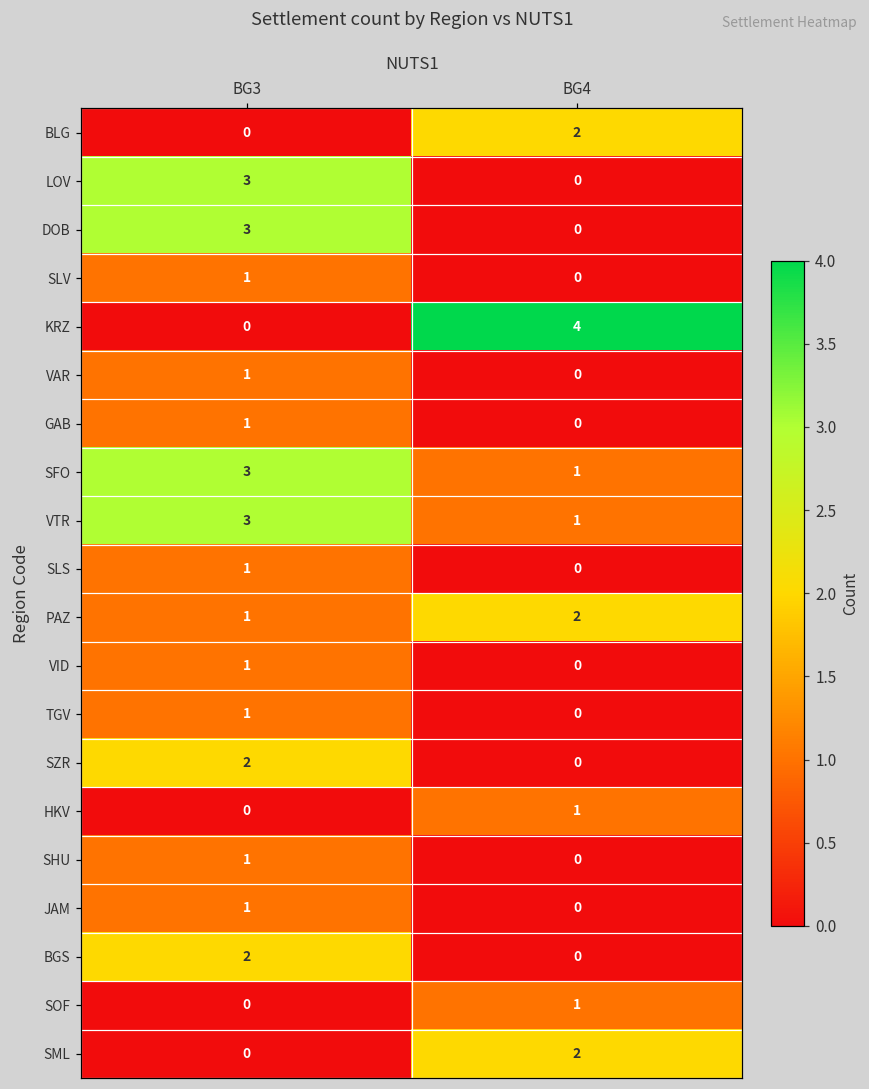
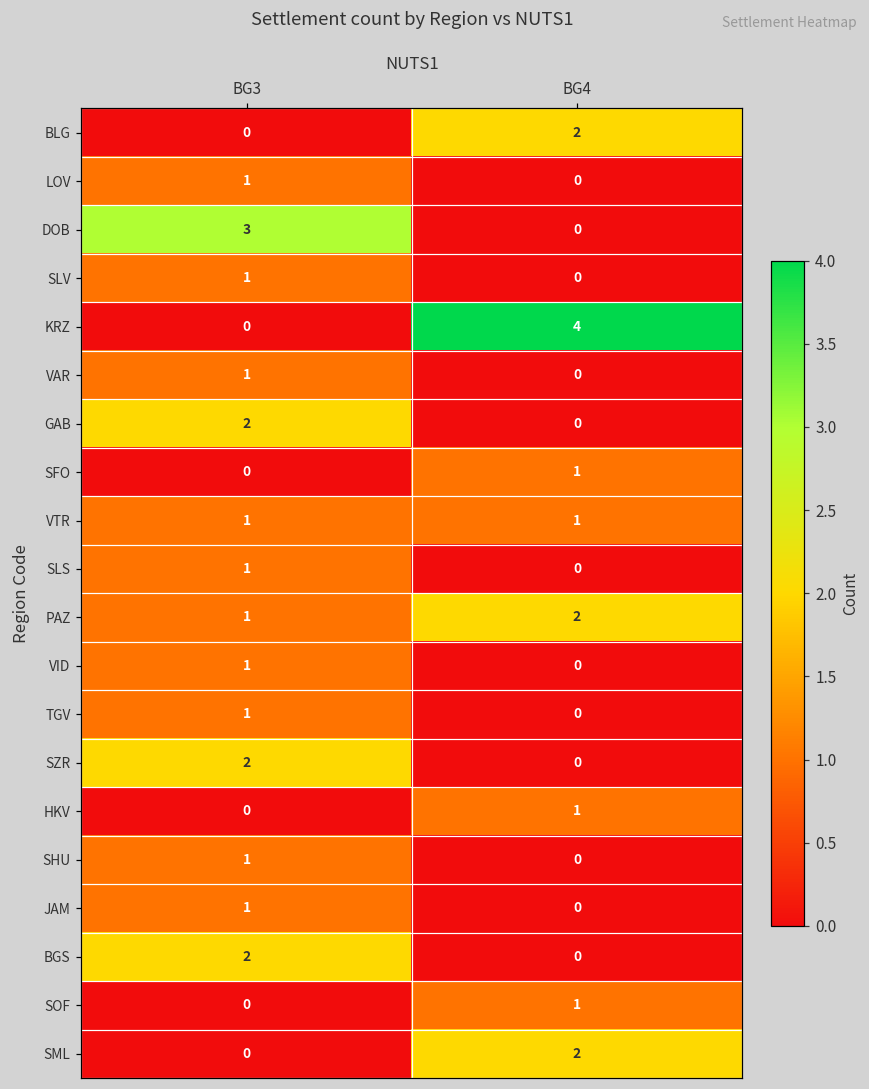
  {
    "BLG": {
      "BG3": 0,
      "BG4": 2
    },
    "LOV": {
-     "BG3": 3,
+     "BG3": 1,
      "BG4": 0
    },
    "DOB": {
      "BG3": 3,
      "BG4": 0
    },
    "SLV": {
      "BG3": 1,
      "BG4": 0
    },
    "KRZ": {
      "BG3": 0,
      "BG4": 4
    },
    "VAR": {
      "BG3": 1,
      "BG4": 0
    },
    "GAB": {
-     "BG3": 1,
+     "BG3": 2,
      "BG4": 0
    },
    "SFO": {
-     "BG3": 3,
+     "BG3": 0,
      "BG4": 1
    },
    "VTR": {
-     "BG3": 3,
+     "BG3": 1,
      "BG4": 1
    },
    "SLS": {
      "BG3": 1,
      "BG4": 0
    },
    "PAZ": {
      "BG3": 1,
      "BG4": 2
    },
    "VID": {
      "BG3": 1,
      "BG4": 0
    },
    "TGV": {
      "BG3": 1,
      "BG4": 0
    },
    "SZR": {
      "BG3": 2,
      "BG4": 0
    },
    "HKV": {
      "BG3": 0,
      "BG4": 1
    },
    "SHU": {
      "BG3": 1,
      "BG4": 0
    },
    "JAM": {
      "BG3": 1,
      "BG4": 0
    },
    "BGS": {
      "BG3": 2,
      "BG4": 0
    },
    "SOF": {
      "BG3": 0,
      "BG4": 1
    },
    "SML": {
      "BG3": 0,
      "BG4": 2
    }
  }
